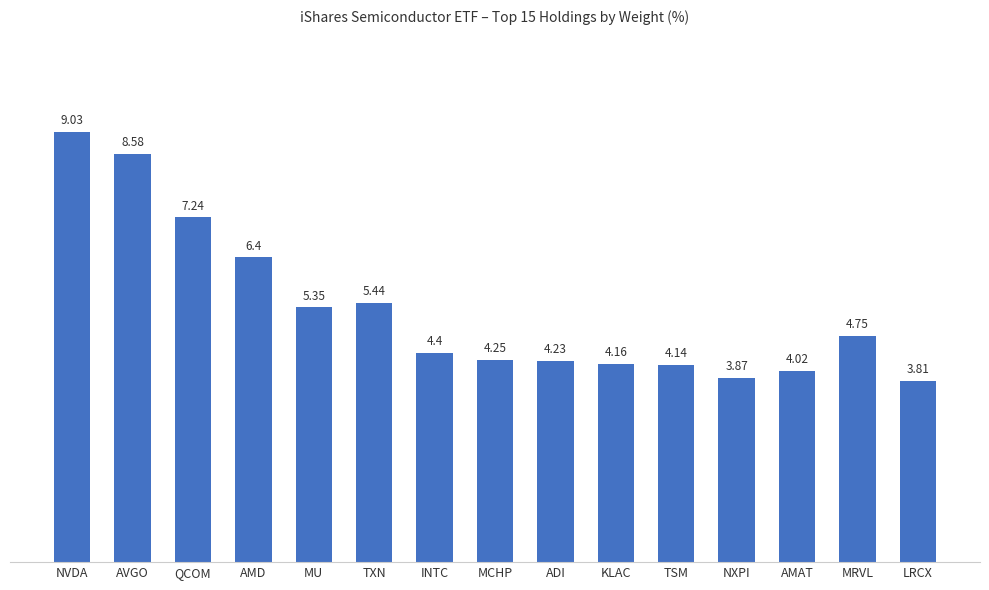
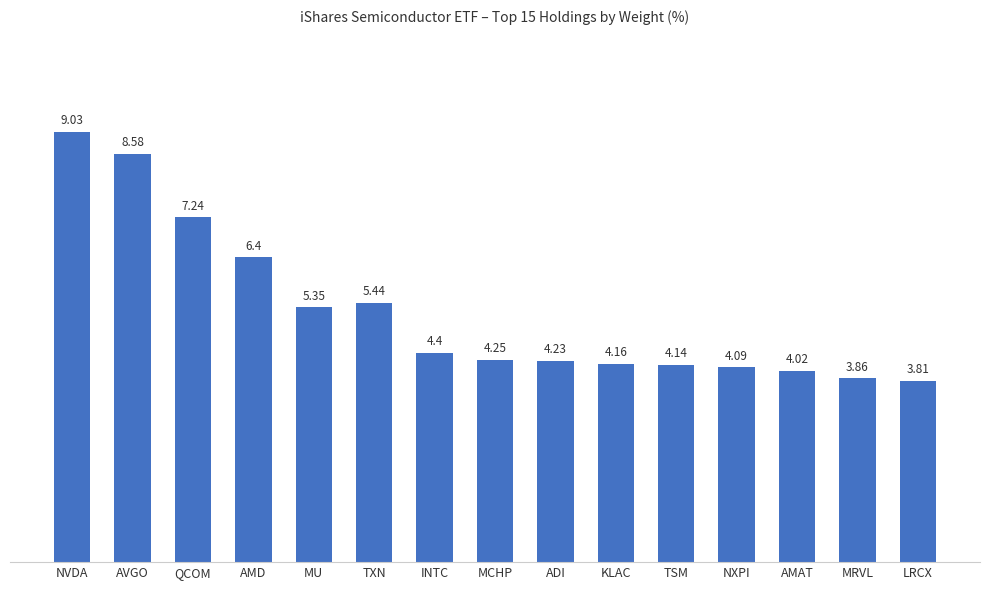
  {
    "NVDA": 9.03,
    "AVGO": 8.58,
    "QCOM": 7.24,
    "AMD": 6.4,
    "MU": 5.35,
    "TXN": 5.44,
    "INTC": 4.4,
    "MCHP": 4.25,
    "ADI": 4.23,
    "KLAC": 4.16,
    "TSM": 4.14,
-   "NXPI": 3.87,
+   "NXPI": 4.09,
    "AMAT": 4.02,
-   "MRVL": 4.75,
+   "MRVL": 3.86,
    "LRCX": 3.81
  }
